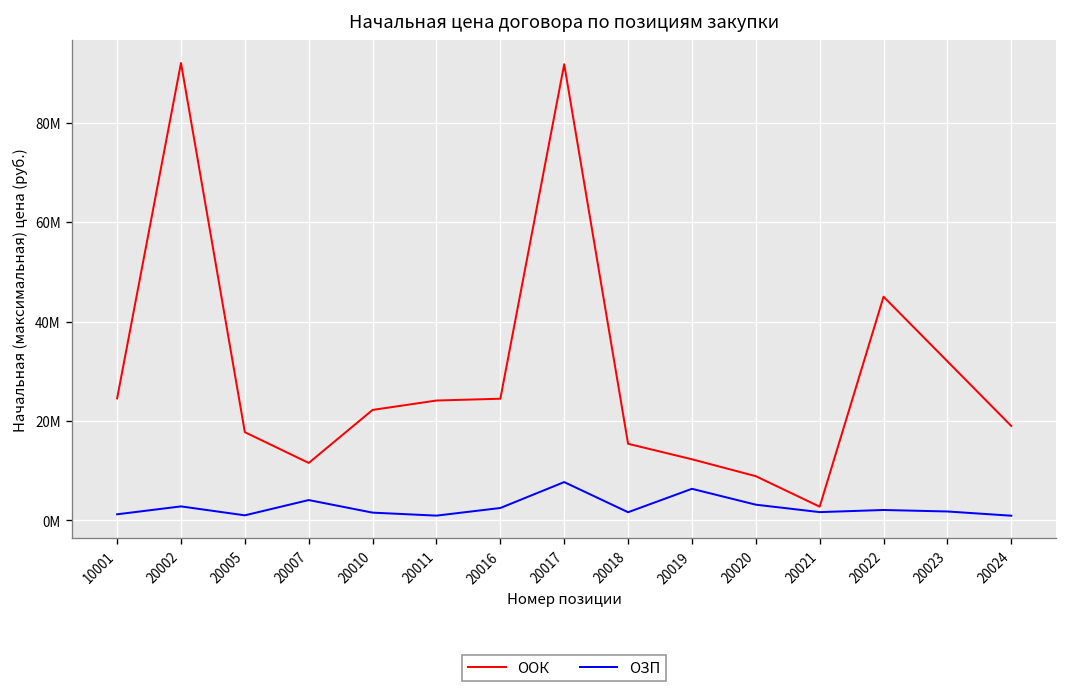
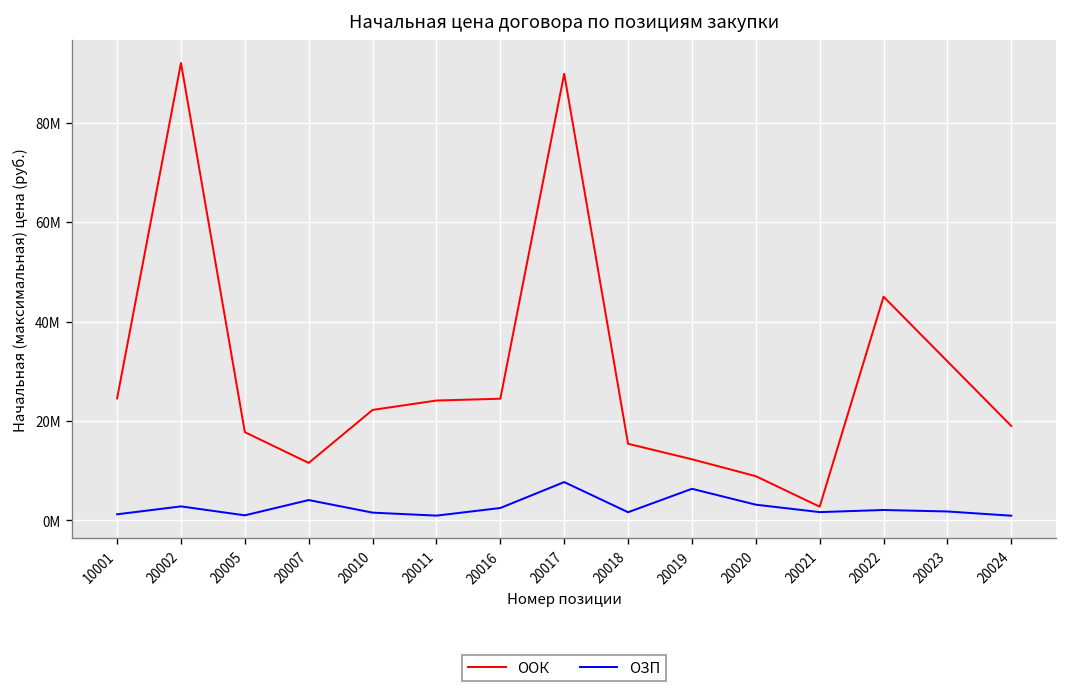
  {
    "ООК": {
      "10001": 25000000,
      "20002": 92000000,
      "20005": 18000000,
      "20007": 12000000,
      "20010": 22000000,
      "20011": 24000000,
      "20016": 24000000,
-     "20017": 92000000,
+     "20017": 90000000,
      "20018": 15000000,
      "20019": 12000000,
      "20020": 9000000,
      "20021": 3000000,
      "20022": 45000000,
      "20023": 32000000,
      "20024": 19000000
    },
    "ОЗП": {
      "10001": 1000000,
      "20002": 3000000,
      "20005": 1000000,
      "20007": 4000000,
      "20010": 2000000,
      "20011": 1000000,
      "20016": 3000000,
      "20017": 8000000,
      "20018": 2000000,
      "20019": 6000000,
      "20020": 3000000,
      "20021": 2000000,
      "20022": 2000000,
      "20023": 2000000,
      "20024": 1000000
    }
  }
